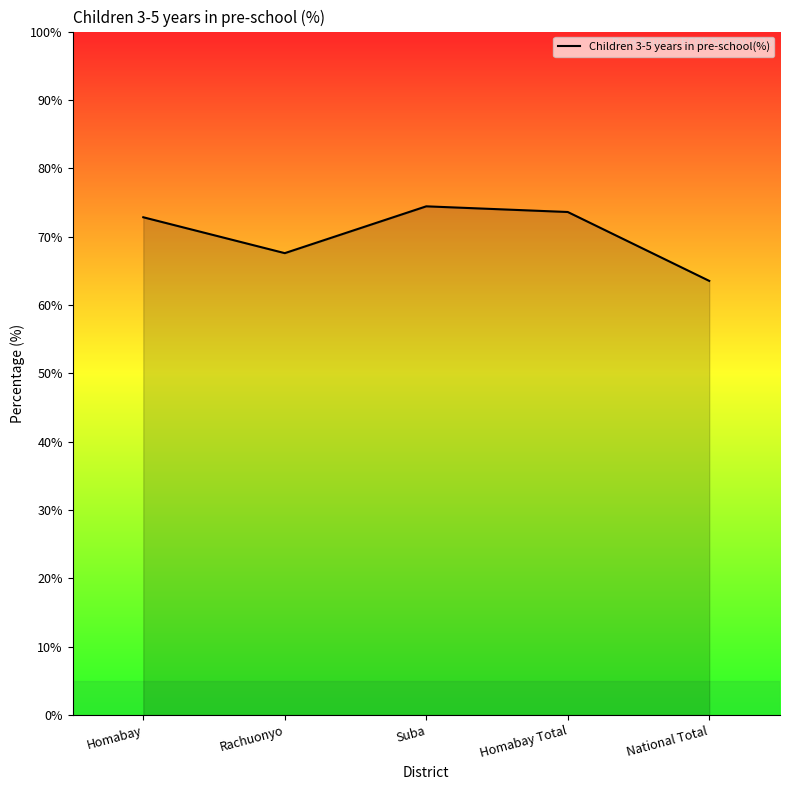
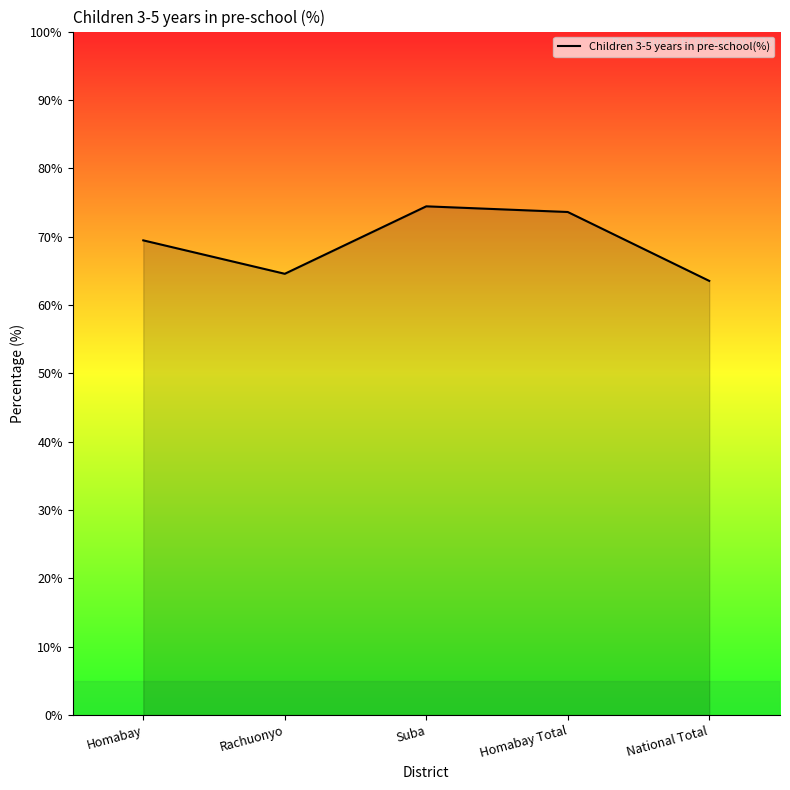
  {
-   "Homabay": "73%",
-   "Rachuonyo": "68%",
+   "Homabay": "69%",
+   "Rachuonyo": "65%",
    "Suba": "74%",
    "Homabay Total": "74%",
    "National Total": "64%"
  }
